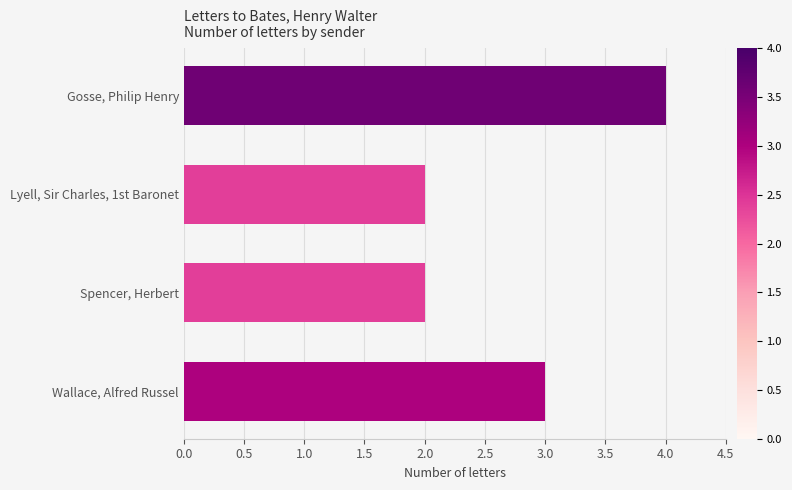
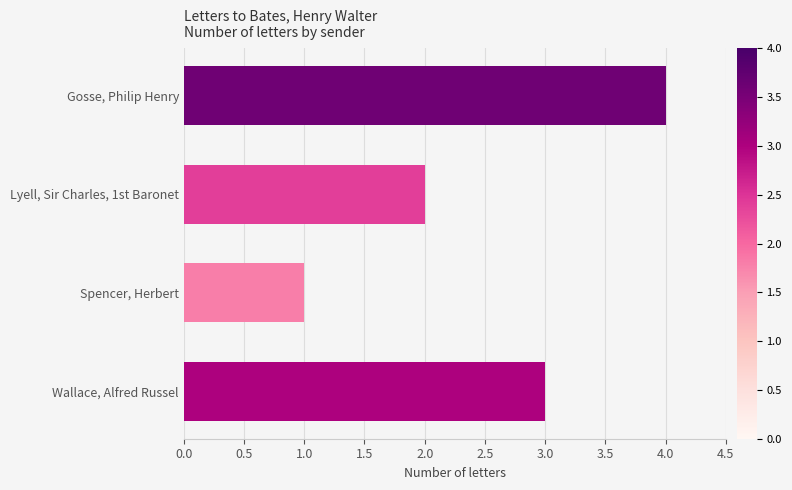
  {
    "Gosse, Philip Henry": 4,
    "Lyell, Sir Charles, 1st Baronet": 2,
-   "Spencer, Herbert": 2,
+   "Spencer, Herbert": 1,
    "Wallace, Alfred Russel": 3
  }
